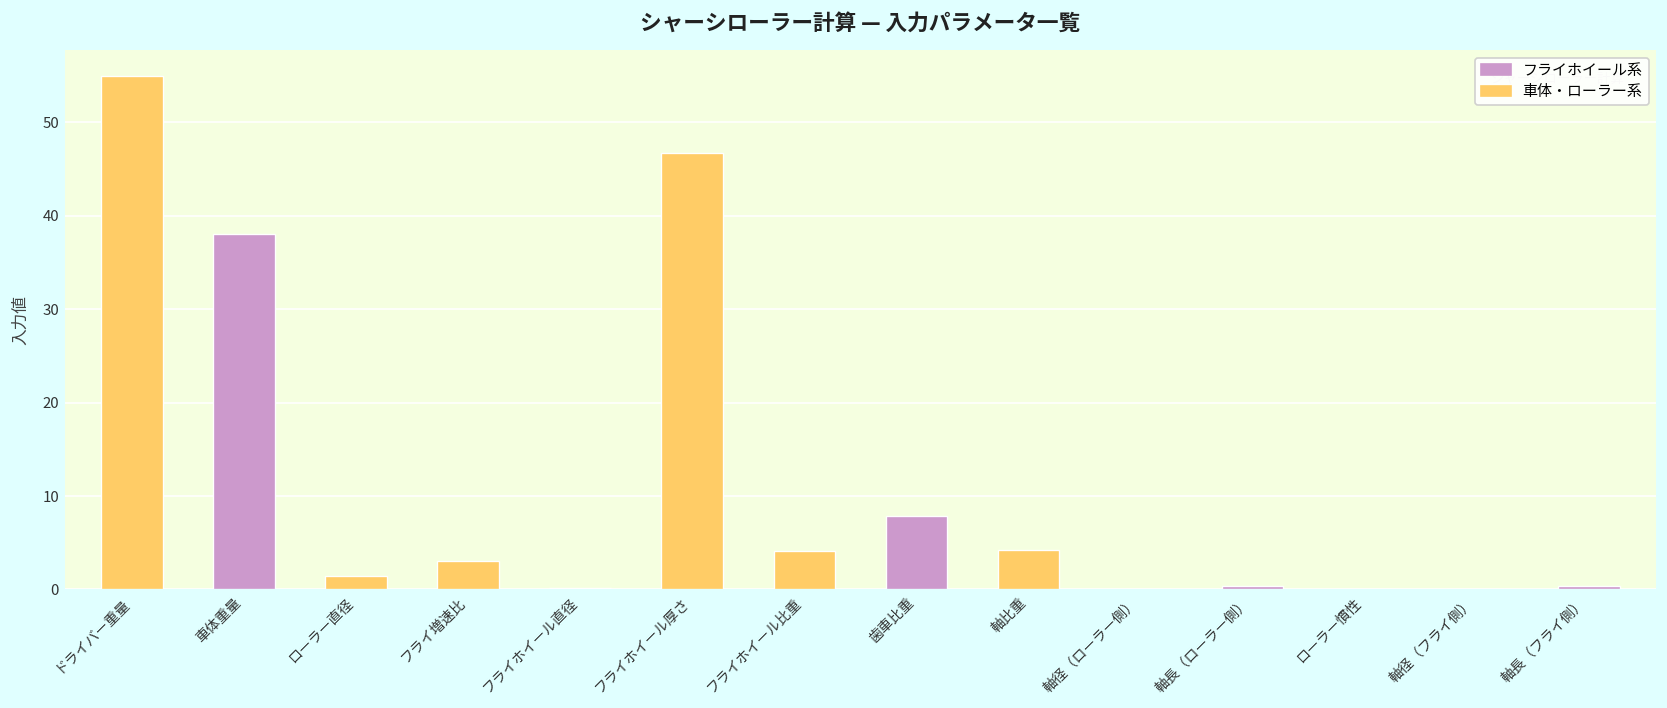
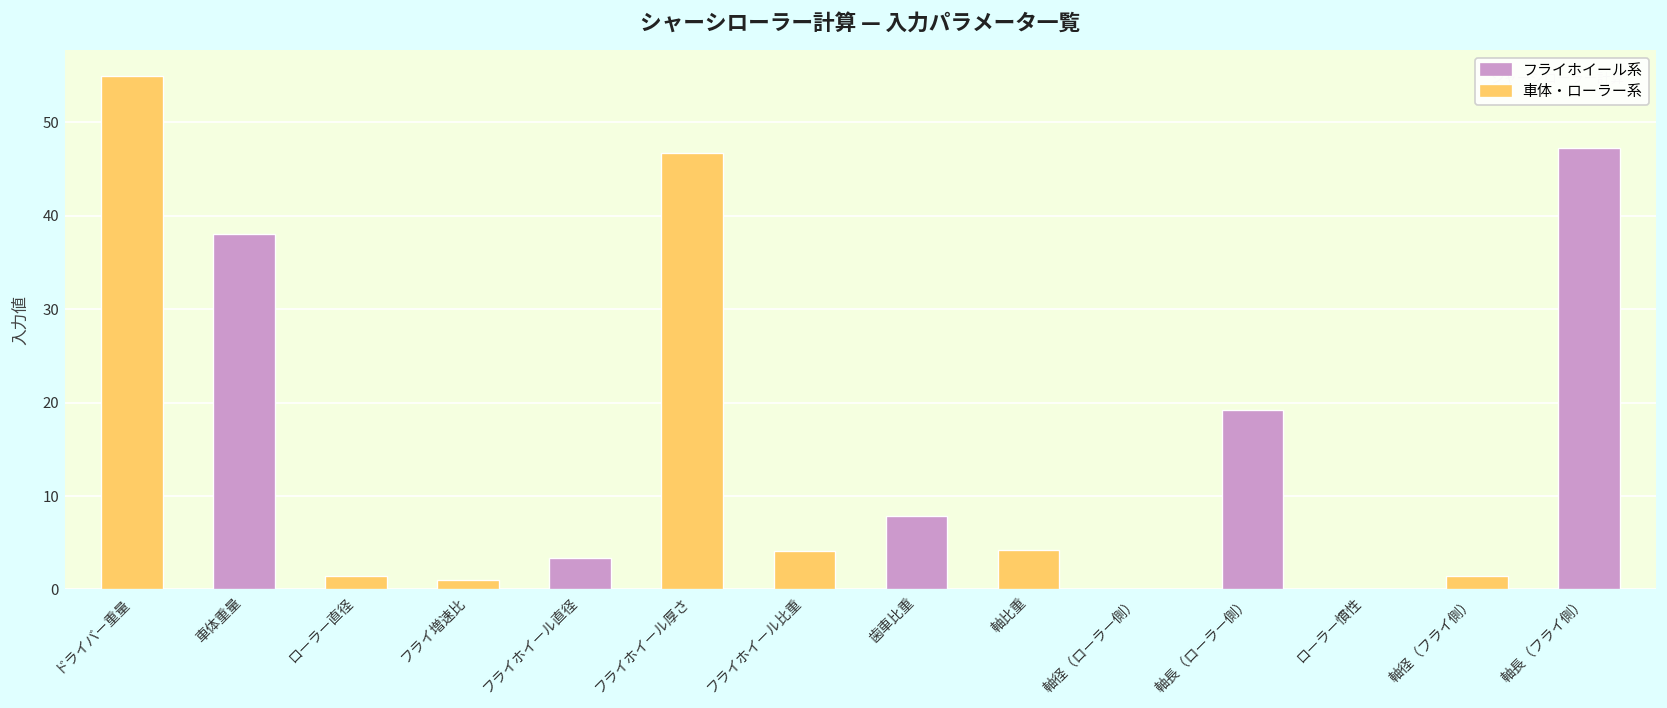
  {
    "ドライバー重量": 55,
    "車体重量": 38,
    "ローラー直径": 1,
-   "フライ増速比": 3,
-   "フライホイール直径": 0,
+   "フライ増速比": 1,
+   "フライホイール直径": 3,
    "フライホイール厚さ": 47,
    "フライホイール比重": 4,
    "歯車比重": 8,
    "軸比重": 4,
-   "軸長（ローラー側）": 0,
-   "軸径（フライ側）": 0,
-   "軸長（フライ側）": 0
+   "軸長（ローラー側）": 19,
+   "軸径（フライ側）": 1,
+   "軸長（フライ側）": 47
  }
